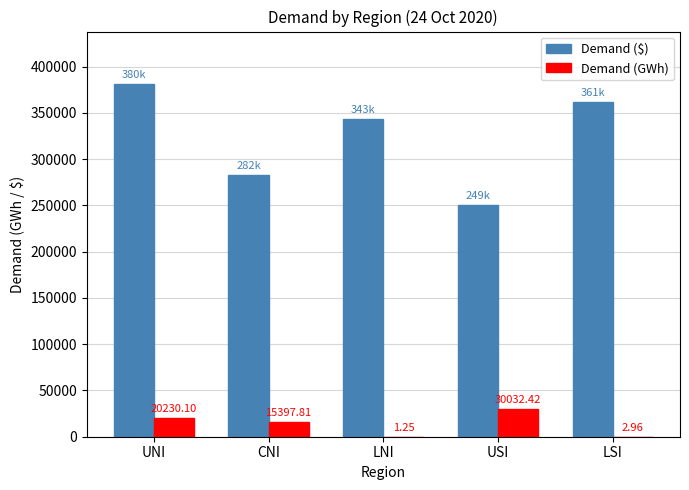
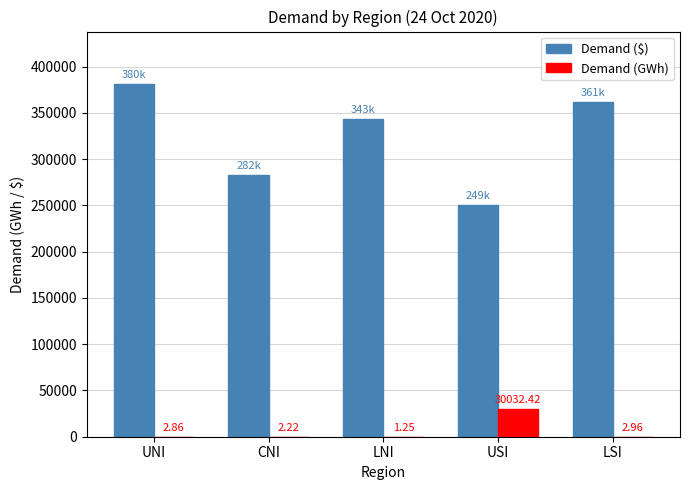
  {
    "Demand (GWh)": {
-     "UNI": 20230.10,
-     "CNI": 15397.81,
+     "UNI": 2.86,
+     "CNI": 2.22,
      "LNI": 1.25,
      "USI": 30032.42,
      "LSI": 2.96
    }
  }
